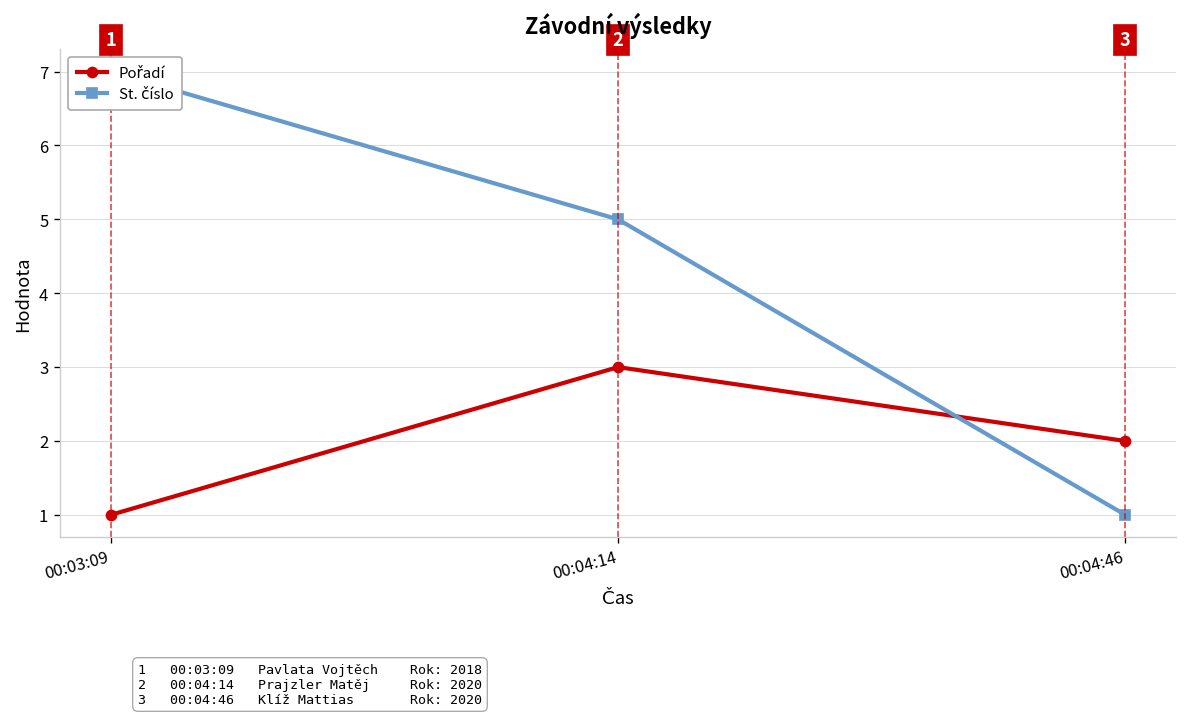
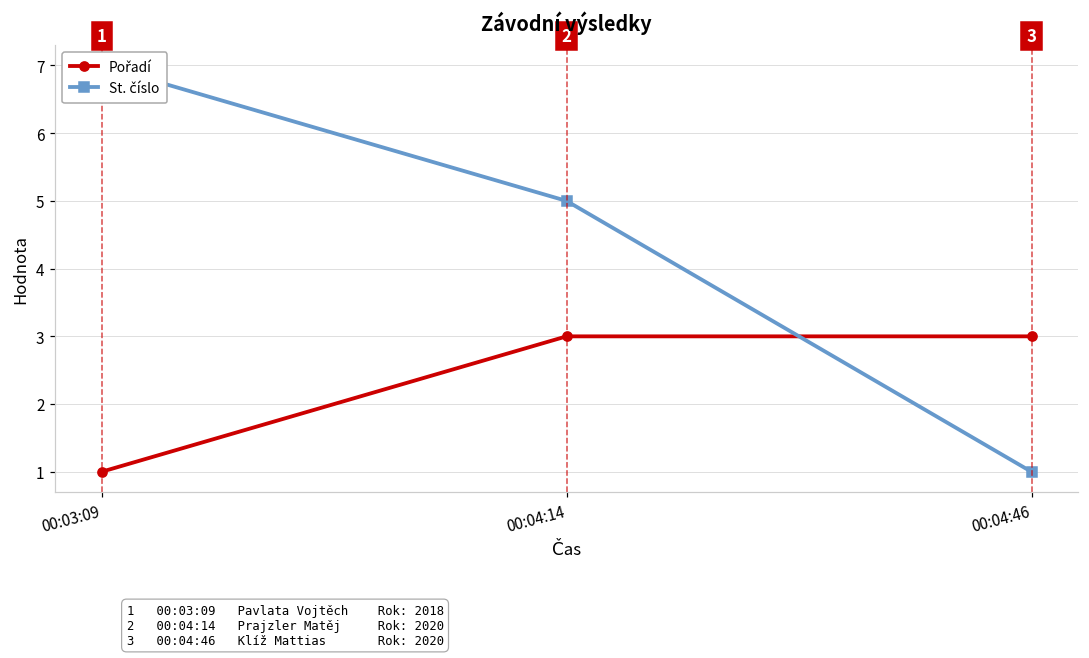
  {
    "Pořadí": {
      "00:03:09": 1,
      "00:04:14": 3,
-     "00:04:46": 2
+     "00:04:46": 3
    },
    "St. číslo": {
      "00:04:14": 5,
      "00:04:46": 1
    }
  }
